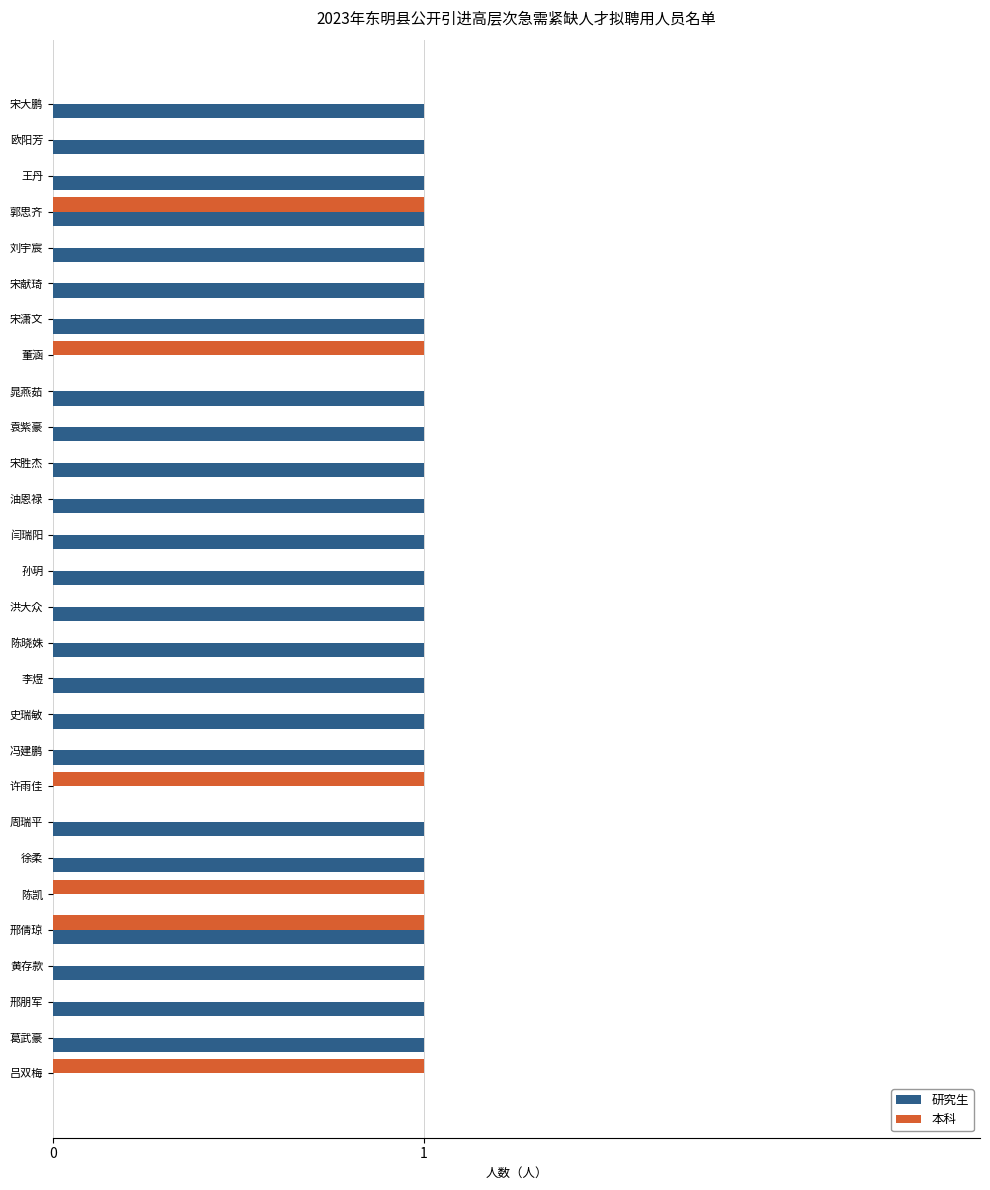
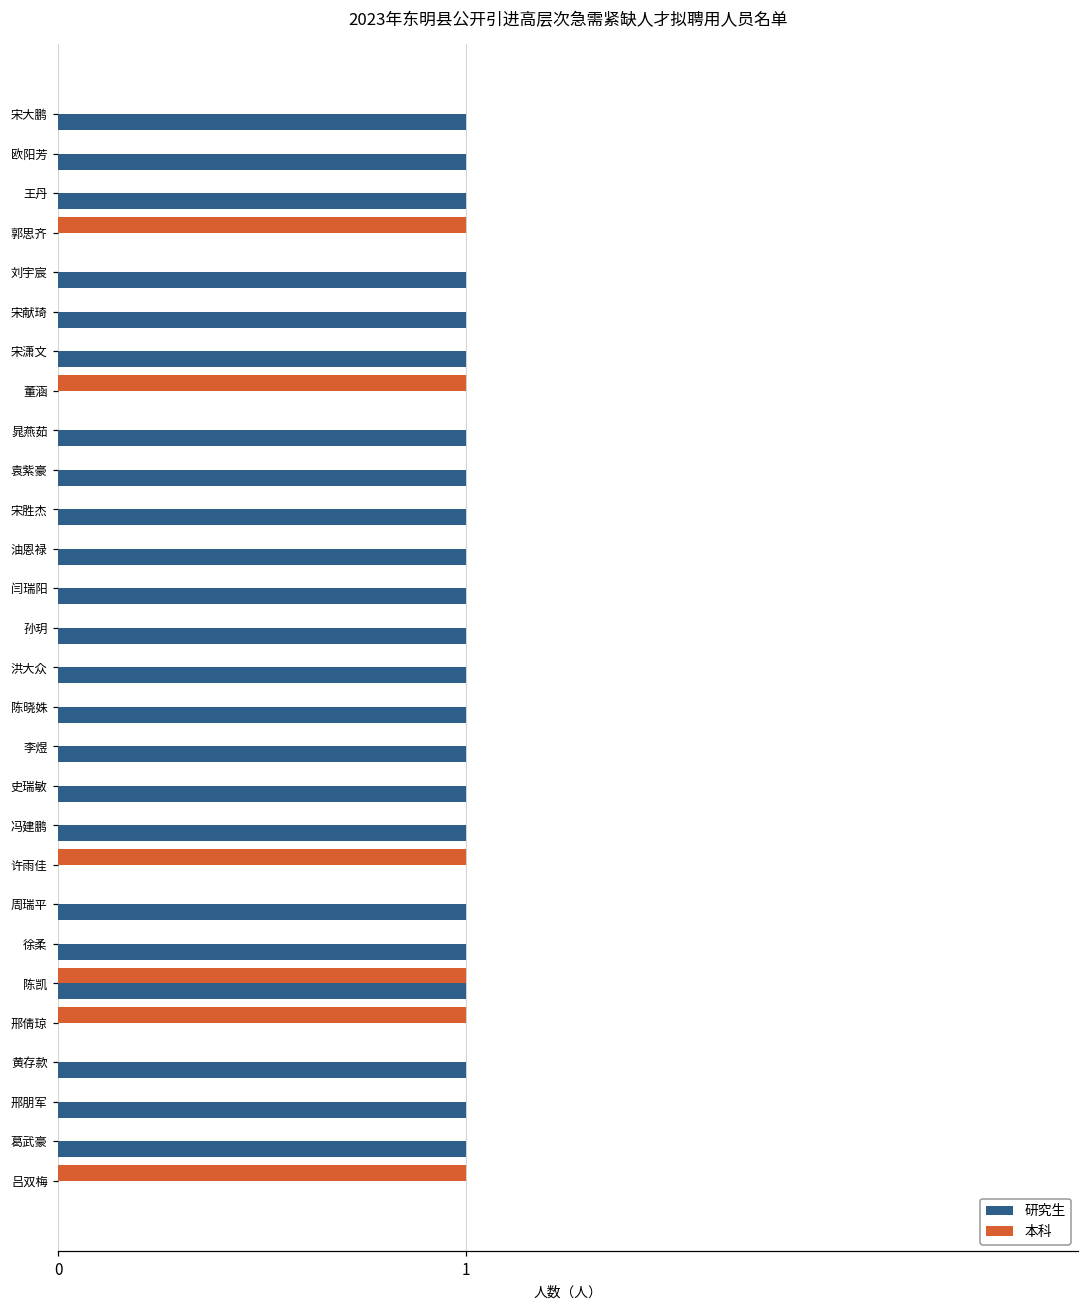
  {
    "研究生": {
      "宋大鹏": 1,
      "欧阳芳": 1,
      "王丹": 1,
-     "郭思齐": 1,
+     "郭思齐": 0,
      "刘宇宸": 1,
      "宋献琦": 1,
      "宋潇文": 1,
      "董涵": 0,
      "晁燕茹": 1,
      "袁紫豪": 1,
      "宋胜杰": 1,
      "油恩禄": 1,
      "闫瑞阳": 1,
      "孙玥": 1,
      "洪大众": 1,
      "陈晓姝": 1,
      "李煜": 1,
      "史瑞敏": 1,
      "冯建鹏": 1,
      "许雨佳": 0,
      "周瑞平": 1,
      "徐柔": 1,
-     "陈凯": 0,
-     "邢倩琼": 1,
+     "陈凯": 1,
+     "邢倩琼": 0,
      "黄存款": 1,
      "邢朋军": 1,
      "葛武豪": 1,
      "吕双梅": 0
    },
    "本科": {
      "宋大鹏": 0,
      "欧阳芳": 0,
      "王丹": 0,
      "郭思齐": 1,
      "刘宇宸": 0,
      "宋献琦": 0,
      "宋潇文": 0,
      "董涵": 1,
      "晁燕茹": 0,
      "袁紫豪": 0,
      "宋胜杰": 0,
      "油恩禄": 0,
      "闫瑞阳": 0,
      "孙玥": 0,
      "洪大众": 0,
      "陈晓姝": 0,
      "李煜": 0,
      "史瑞敏": 0,
      "冯建鹏": 0,
      "许雨佳": 1,
      "周瑞平": 0,
      "徐柔": 0,
      "陈凯": 1,
      "邢倩琼": 1,
      "黄存款": 0,
      "邢朋军": 0,
      "葛武豪": 0,
      "吕双梅": 1
    }
  }
